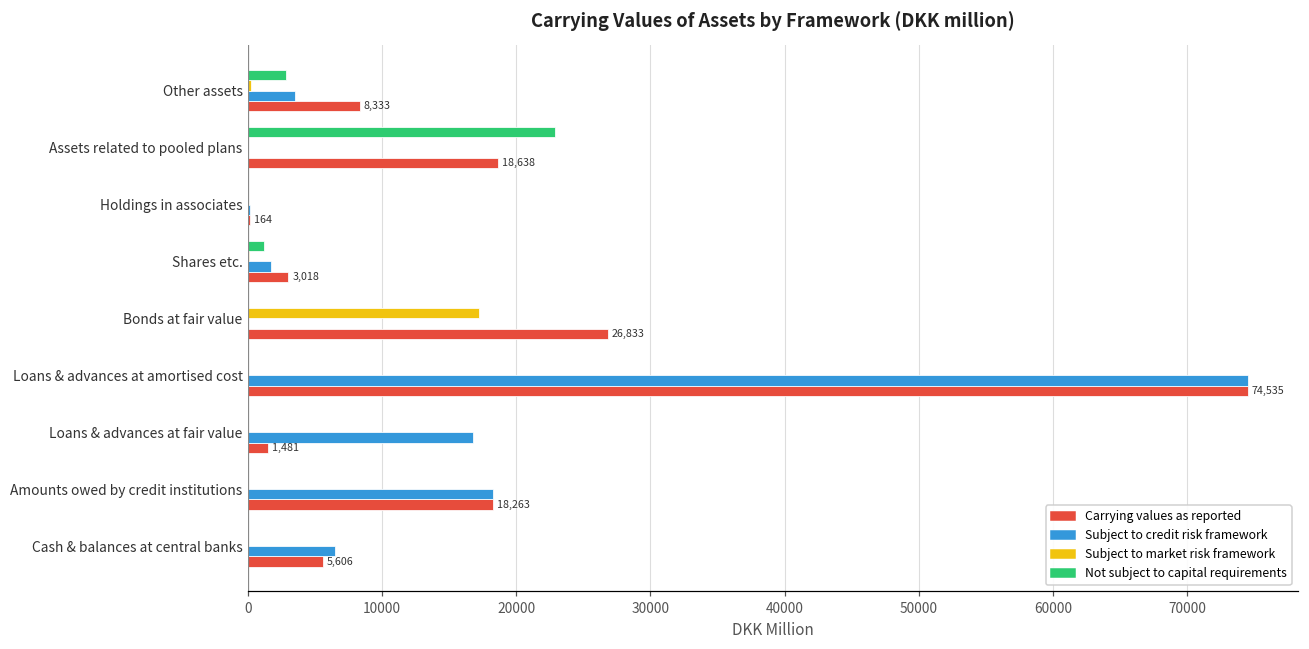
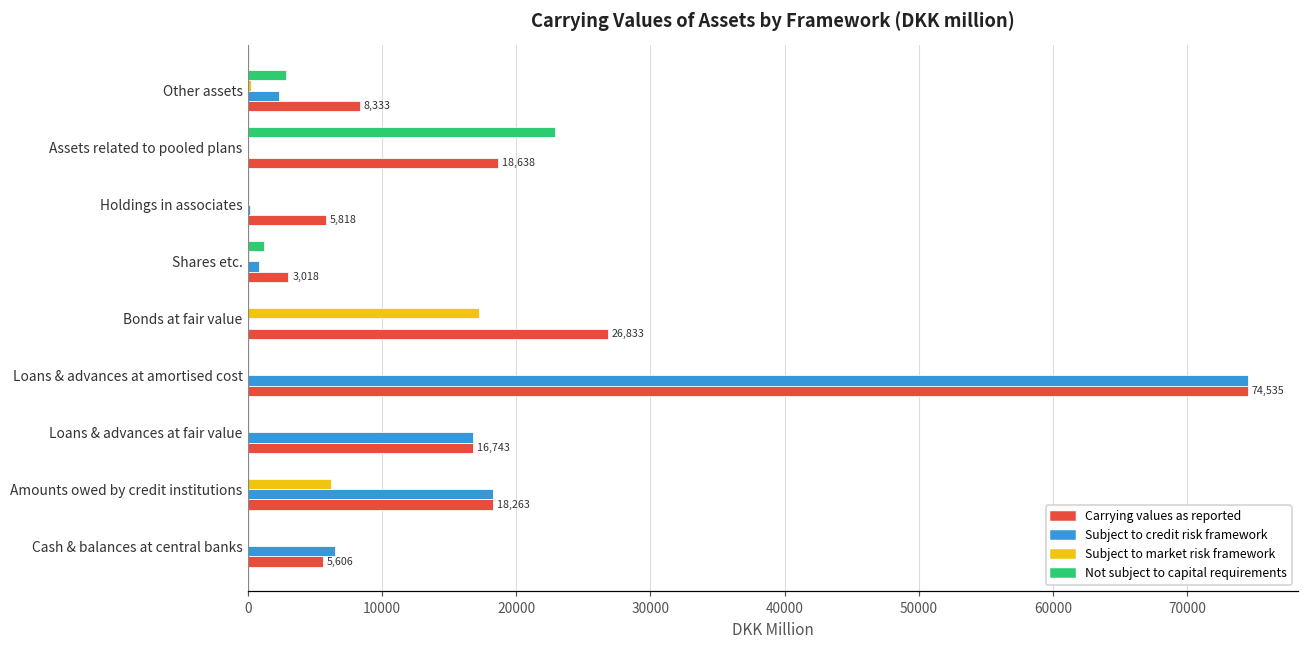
  {
    "Carrying values as reported": {
      "Other assets": "8,333",
      "Assets related to pooled plans": "18,638",
-     "Holdings in associates": "164",
+     "Holdings in associates": "5,818",
      "Shares etc.": "3,018",
      "Bonds at fair value": "26,833",
      "Loans & advances at amortised cost": "74,535",
-     "Loans & advances at fair value": "1,481",
+     "Loans & advances at fair value": "16,743",
      "Amounts owed by credit institutions": "18,263",
      "Cash & balances at central banks": "5,606"
    },
    "Subject to credit risk framework": {
-     "Other assets": "3500",
+     "Other assets": "2300",
      "Assets related to pooled plans": "0",
-     "Shares etc.": "1700",
+     "Shares etc.": "800",
      "Bonds at fair value": "0",
      "Cash & balances at central banks": "6500"
    },
    "Subject to market risk framework": {
      "Other assets": "200",
      "Assets related to pooled plans": "0",
      "Holdings in associates": "0",
      "Bonds at fair value": "17300",
      "Loans & advances at amortised cost": "0",
      "Loans & advances at fair value": "0",
-     "Amounts owed by credit institutions": "0",
+     "Amounts owed by credit institutions": "6200",
      "Cash & balances at central banks": "0"
    },
    "Not subject to capital requirements": {
      "Other assets": "2800",
      "Assets related to pooled plans": "22900",
      "Holdings in associates": "0",
      "Shares etc.": "1200",
      "Bonds at fair value": "0",
      "Loans & advances at amortised cost": "0",
      "Loans & advances at fair value": "0",
      "Amounts owed by credit institutions": "0",
      "Cash & balances at central banks": "0"
    }
  }
